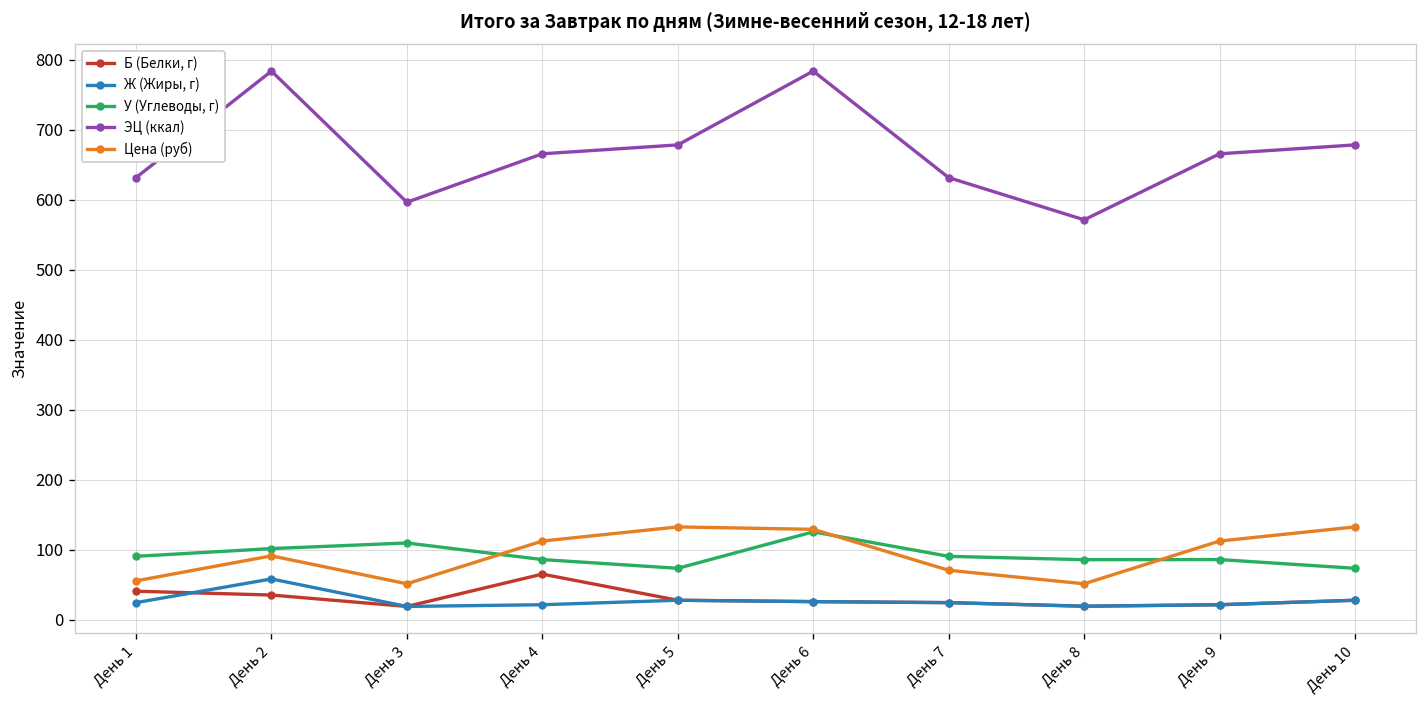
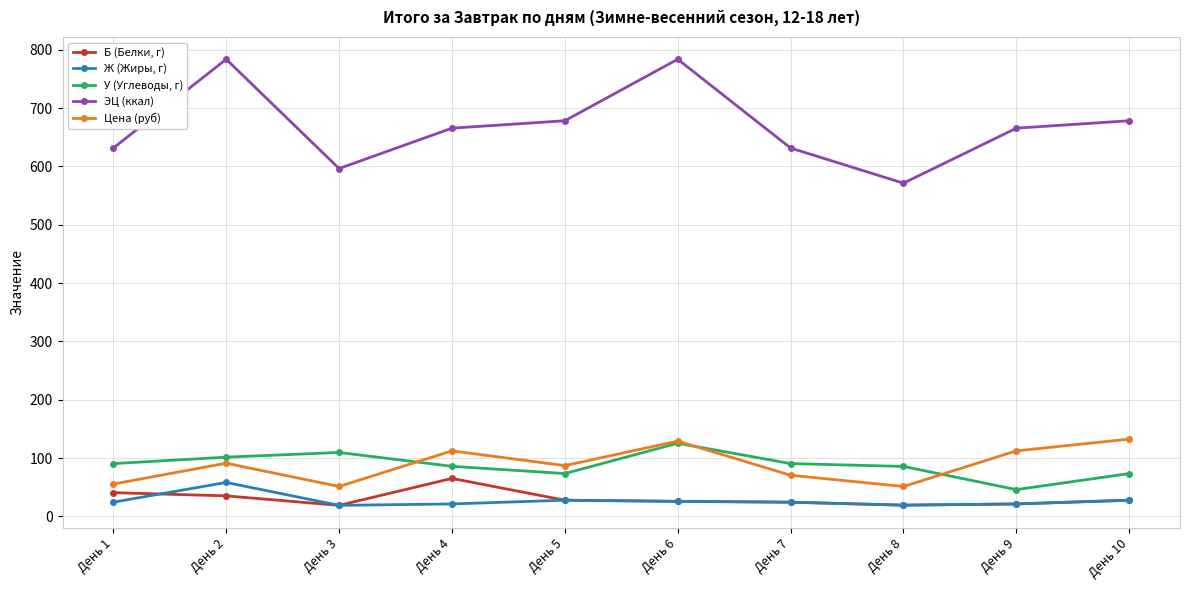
  {
    "Б (Белки, г)": {
      "День 1": 40,
      "День 2": 40,
      "День 4": 70
    },
    "Ж (Жиры, г)": {
      "День 1": 20,
      "День 2": 60,
      "День 4": 20
    },
    "У (Углеводы, г)": {
      "День 1": 90,
      "День 2": 100,
      "День 3": 110,
      "День 4": 90,
      "День 5": 70,
      "День 7": 90,
      "День 8": 90,
-     "День 9": 90,
+     "День 9": 50,
      "День 10": 70
    },
    "ЭЦ (ккал)": {
      "День 1": 630,
      "День 2": 780,
      "День 3": 600,
      "День 4": 670,
      "День 5": 680,
      "День 6": 780,
      "День 7": 630,
      "День 8": 570,
      "День 9": 670,
      "День 10": 680
    },
    "Цена (руб)": {
      "День 1": 60,
      "День 2": 90,
      "День 3": 50,
      "День 4": 110,
-     "День 5": 130,
+     "День 5": 90,
      "День 7": 70,
      "День 8": 50,
      "День 9": 110,
      "День 10": 130
    }
  }
